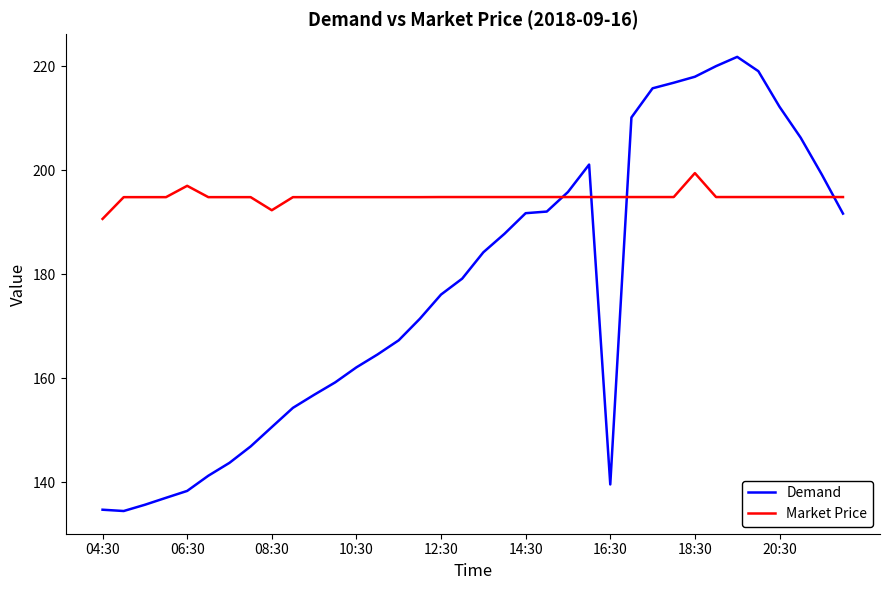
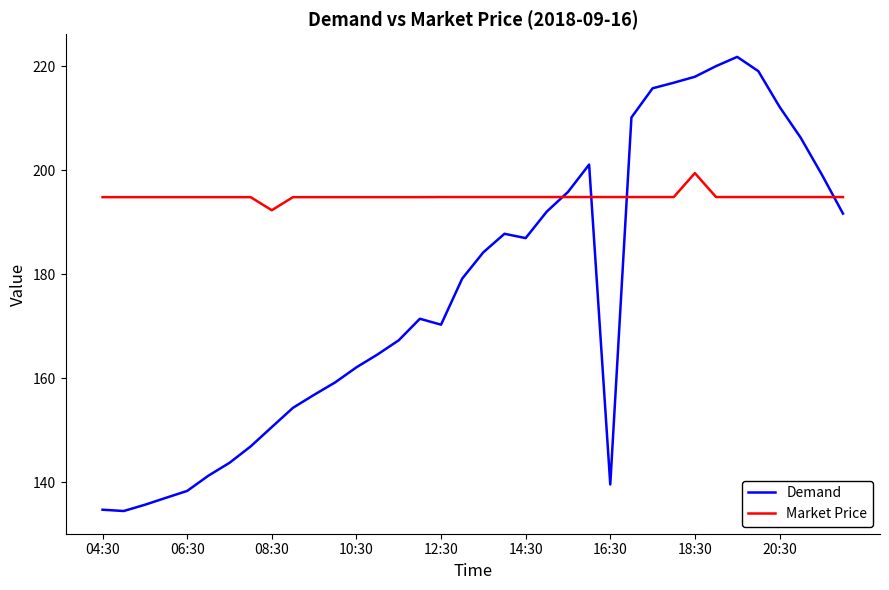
  {
    "Demand": {
      "04:30": 135,
      "06:30": 138,
      "08:30": 151,
      "10:30": 162,
-     "12:30": 176,
-     "14:30": 192,
+     "12:30": 170,
+     "14:30": 187,
      "16:30": 140,
      "18:30": 218,
      "20:30": 212
    },
    "Market Price": {
-     "04:30": 191,
-     "06:30": 197,
+     "04:30": 195,
+     "06:30": 195,
      "08:30": 192,
      "10:30": 195,
      "12:30": 195,
      "14:30": 195,
      "16:30": 195,
      "18:30": 199,
      "20:30": 195
    }
  }
